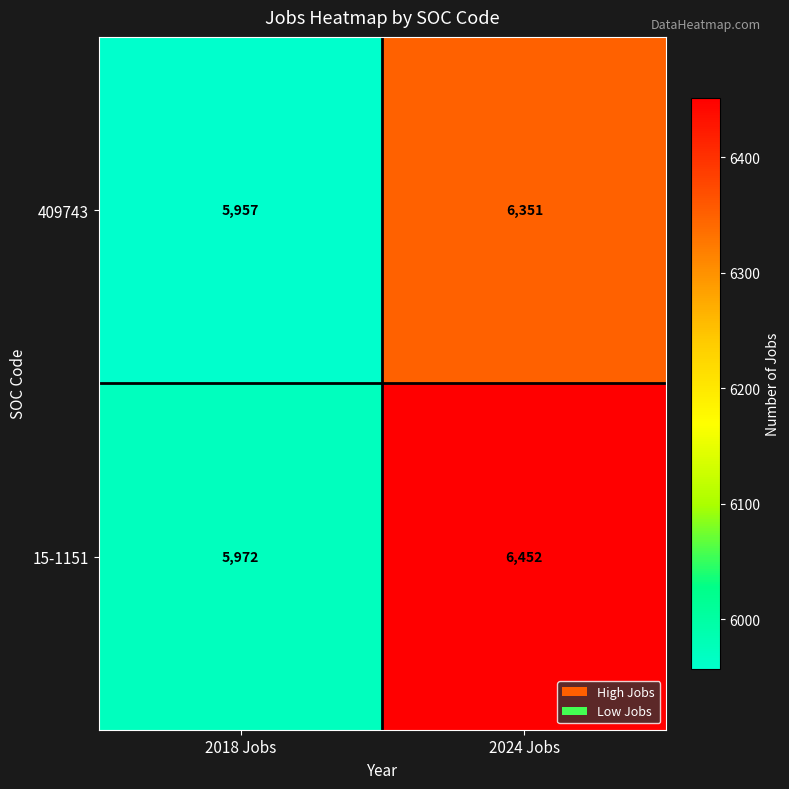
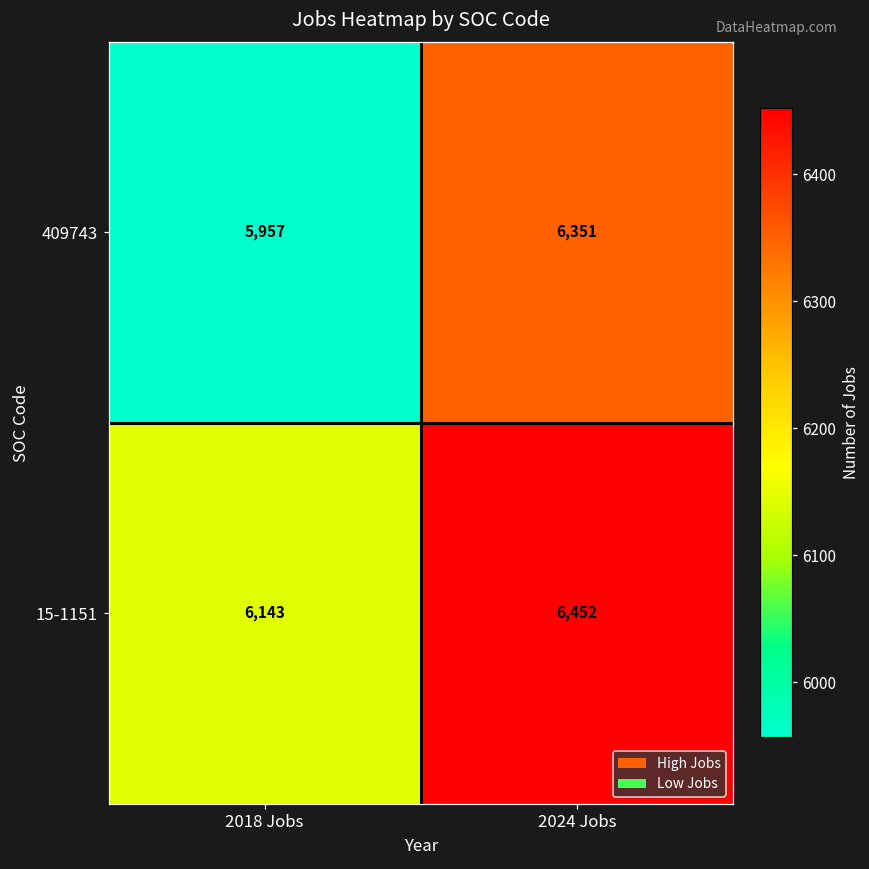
  {
    "409743": {
      "2018 Jobs": "5,957",
      "2024 Jobs": "6,351"
    },
    "15-1151": {
-     "2018 Jobs": "5,972",
+     "2018 Jobs": "6,143",
      "2024 Jobs": "6,452"
    }
  }
